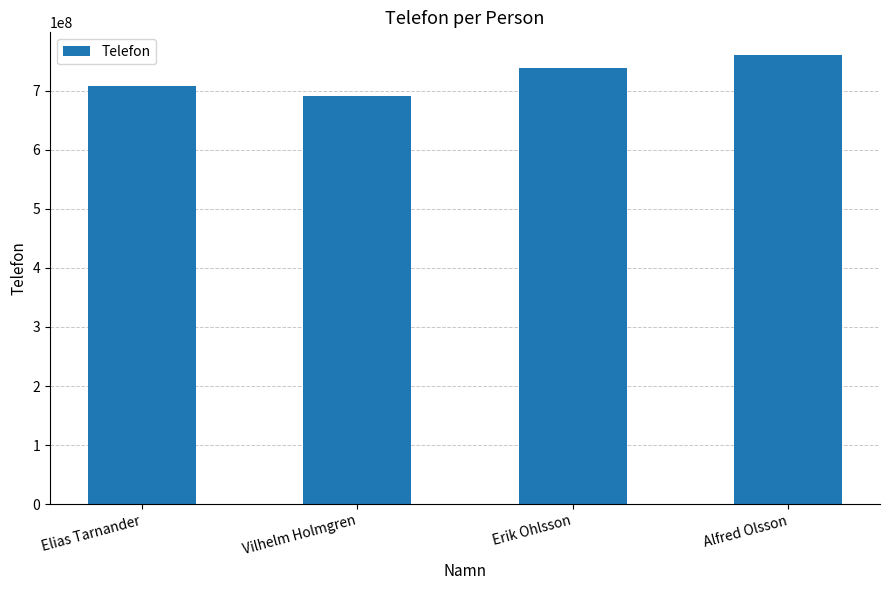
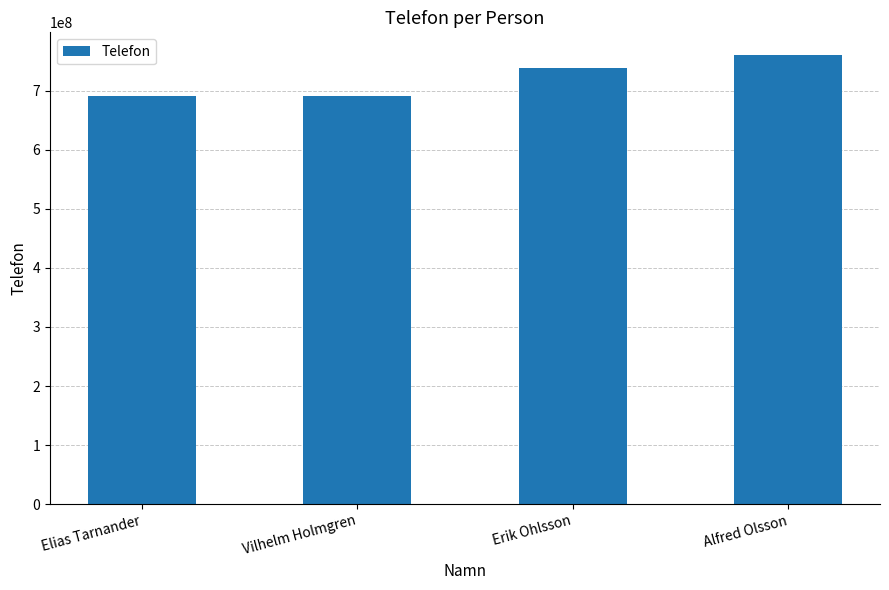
  {
-   "Elias Tarnander": 710000000,
+   "Elias Tarnander": 690000000,
    "Vilhelm Holmgren": 690000000,
    "Erik Ohlsson": 740000000,
    "Alfred Olsson": 760000000
  }
